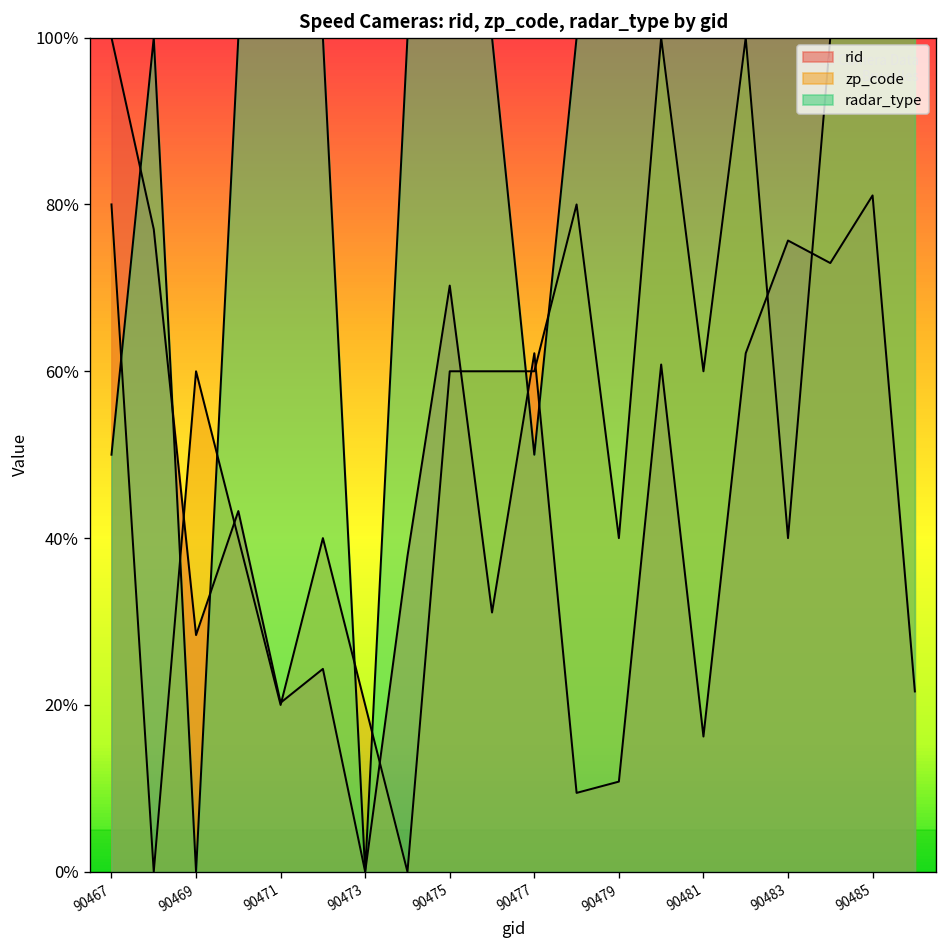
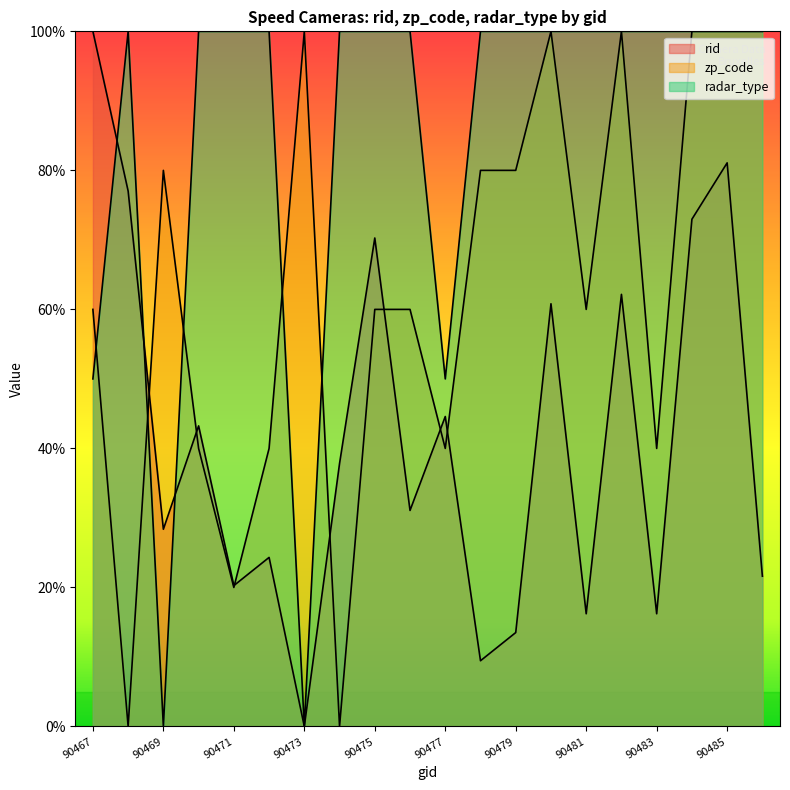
  {
    "rid": {
      "90467": "100%",
      "90469": "28%",
      "90475": "70%",
-     "90477": "62%",
-     "90479": "11%",
+     "90477": "45%",
+     "90479": "14%",
      "90481": "16%",
-     "90483": "76%",
+     "90483": "16%",
      "90485": "81%"
    },
    "zp_code": {
-     "90467": "80%",
-     "90469": "60%",
-     "90473": "20%",
+     "90467": "60%",
+     "90469": "80%",
+     "90473": "100%",
      "90475": "60%",
-     "90477": "60%",
-     "90479": "40%",
+     "90477": "40%",
+     "90479": "80%",
      "90481": "60%",
      "90483": "40%"
    },
    "radar_type": {
      "90467": "50%",
      "90469": "0%",
      "90471": "100%",
      "90475": "100%",
      "90477": "50%",
      "90479": "100%",
      "90481": "100%",
      "90483": "100%"
    }
  }
